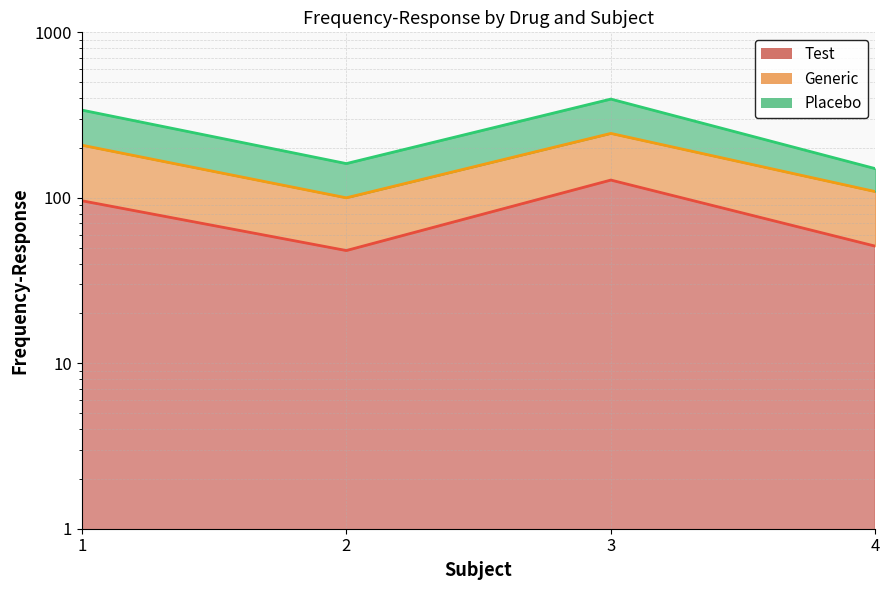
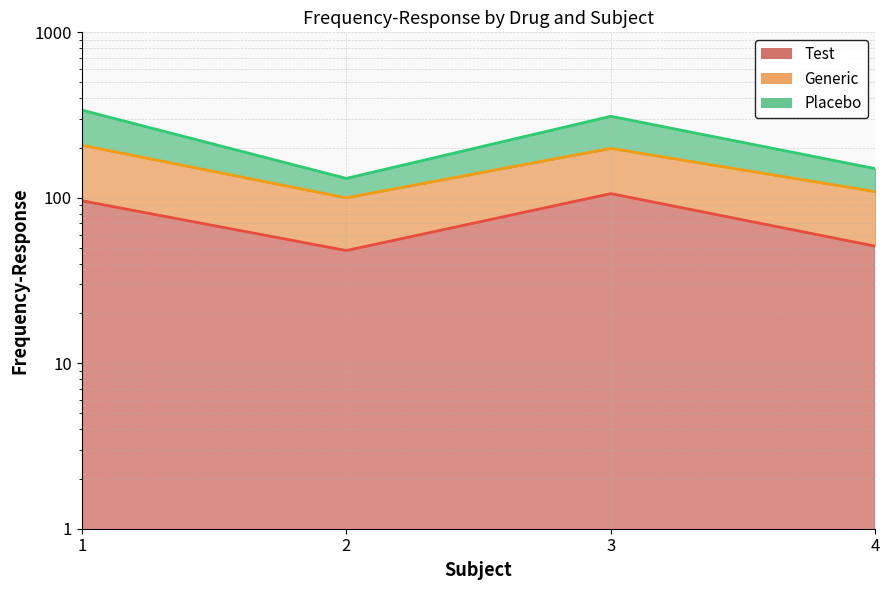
  {
    "Test": {
      "1": 100,
      "2": 48,
-     "3": 130,
+     "3": 110,
      "4": 51
    },
    "Generic": {
      "1": 110,
      "2": 52,
-     "3": 120,
+     "3": 90,
      "4": 58
    },
    "Placebo": {
      "1": 130,
-     "2": 61,
-     "3": 150,
+     "2": 31,
+     "3": 110,
      "4": 41
    }
  }
